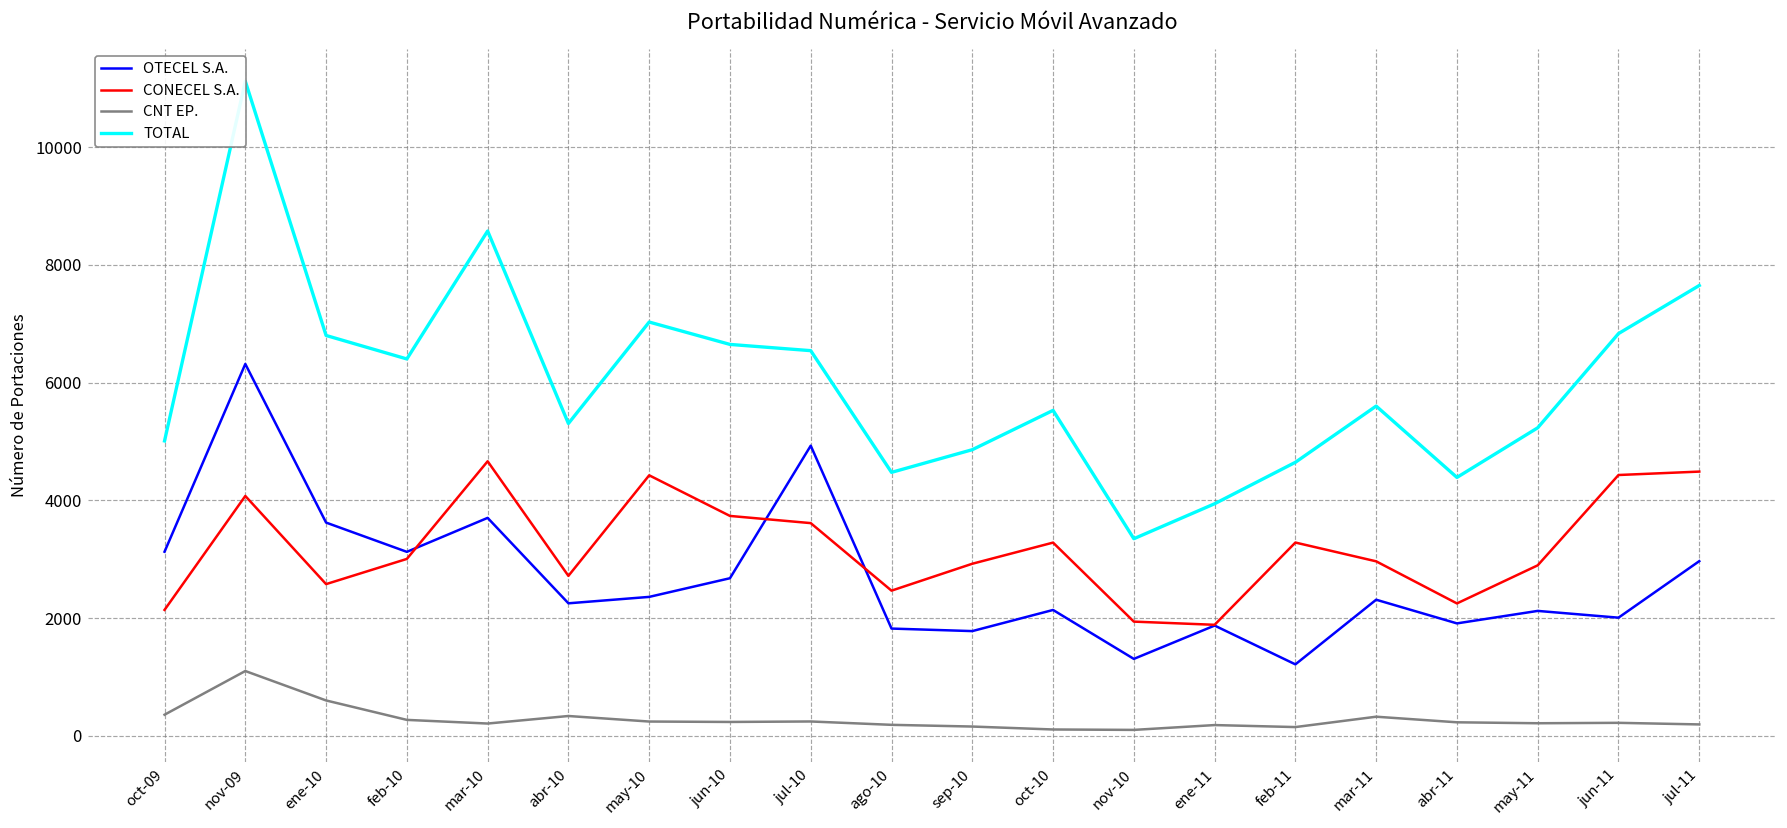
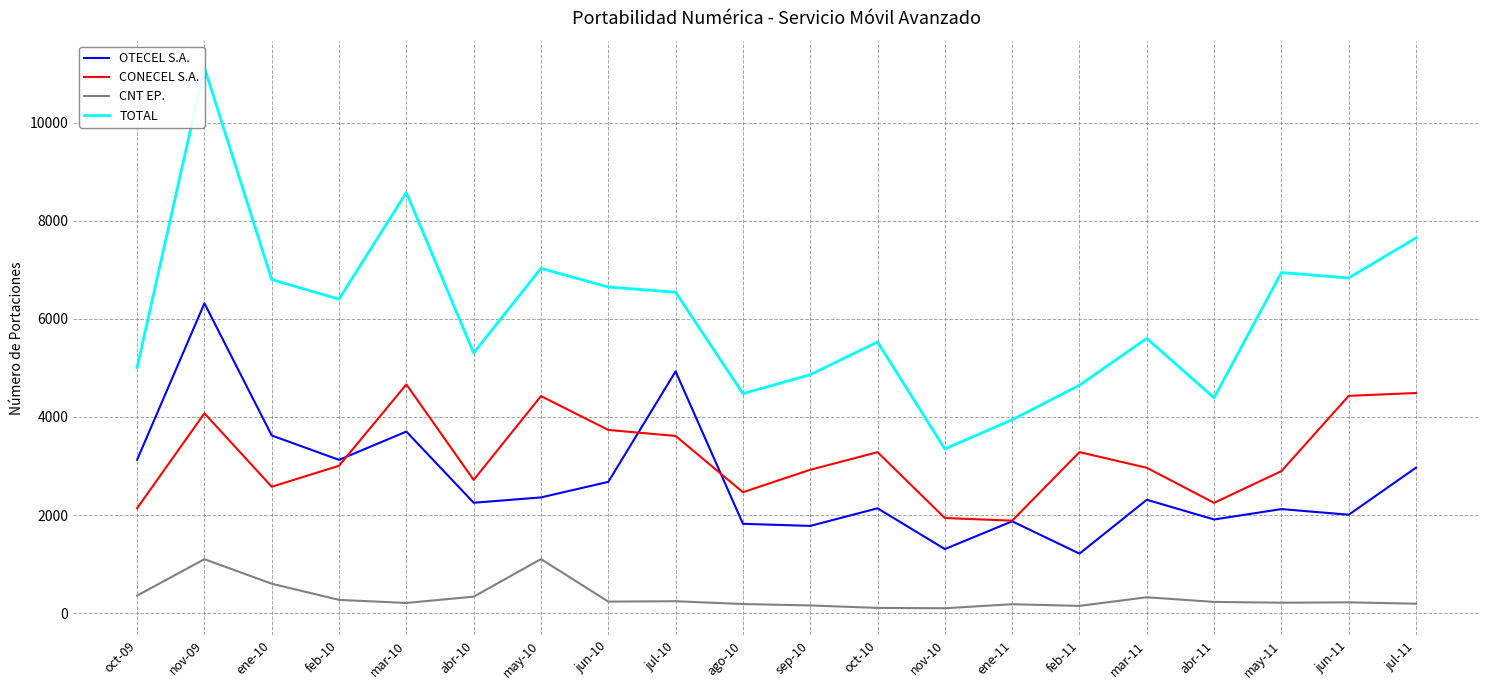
  {
    "OTECEL S.A.": {
      "oct-09": 3100,
      "nov-09": 6300,
      "ene-10": 3600,
      "feb-10": 3100,
      "mar-10": 3700,
      "abr-10": 2300,
      "may-10": 2400,
      "jun-10": 2700,
      "jul-10": 4900,
      "ago-10": 1800,
      "sep-10": 1800,
      "oct-10": 2100,
      "nov-10": 1300,
      "feb-11": 1200,
      "mar-11": 2300,
      "abr-11": 1900,
      "may-11": 2100,
      "jun-11": 2000,
      "jul-11": 3000
    },
    "CONECEL S.A.": {
      "oct-09": 2100,
      "nov-09": 4100,
      "ene-10": 2600,
      "feb-10": 3000,
      "mar-10": 4700,
      "abr-10": 2700,
      "may-10": 4400,
      "jun-10": 3700,
      "jul-10": 3600,
      "ago-10": 2500,
      "sep-10": 2900,
      "oct-10": 3300,
      "nov-10": 1900,
      "feb-11": 3300,
      "mar-11": 3000,
      "abr-11": 2200,
      "may-11": 2900,
      "jun-11": 4400,
      "jul-11": 4500
    },
    "CNT EP.": {
      "oct-09": 400,
      "nov-09": 1100,
      "ene-10": 600,
      "feb-10": 300,
      "mar-10": 200,
      "abr-10": 300,
-     "may-10": 200,
+     "may-10": 1100,
      "jun-10": 200,
      "jul-10": 200,
      "ago-10": 200,
      "sep-10": 200,
      "oct-10": 100,
      "nov-10": 100,
      "ene-11": 200,
      "feb-11": 100,
      "mar-11": 300,
      "abr-11": 200,
      "may-11": 200,
      "jun-11": 200,
      "jul-11": 200
    },
    "TOTAL": {
      "oct-09": 5000,
      "ene-10": 6800,
      "feb-10": 6400,
      "mar-10": 8600,
      "abr-10": 5300,
      "may-10": 7000,
      "jun-10": 6600,
      "jul-10": 6500,
      "ago-10": 4500,
      "sep-10": 4900,
      "oct-10": 5500,
      "nov-10": 3300,
      "ene-11": 3900,
      "feb-11": 4600,
      "mar-11": 5600,
      "abr-11": 4400,
-     "may-11": 5200,
+     "may-11": 6900,
      "jun-11": 6800,
      "jul-11": 7600
    }
  }
